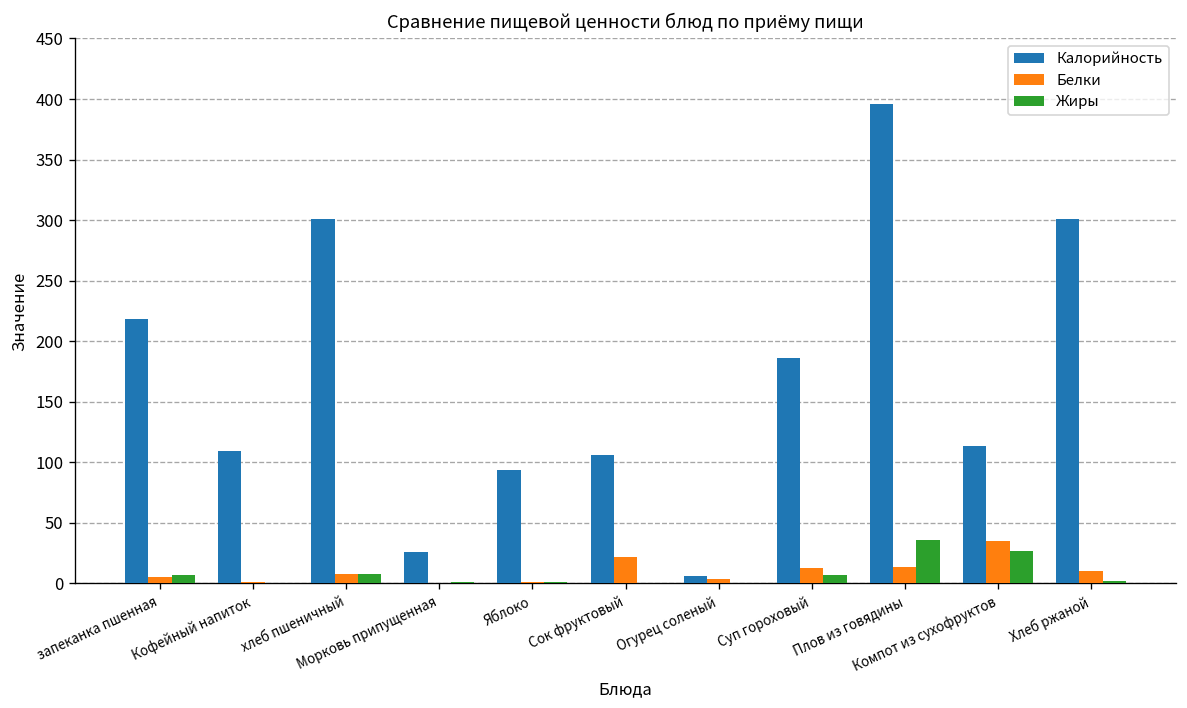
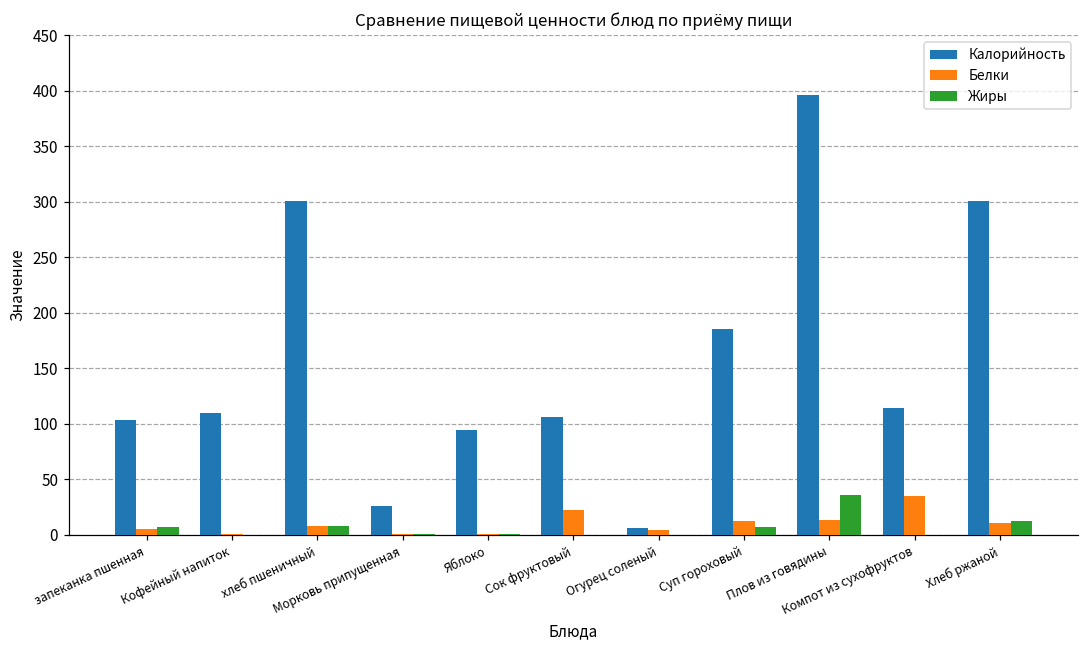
  {
    "Калорийность": {
-     "запеканка пшенная": 218,
+     "запеканка пшенная": 103,
      "Кофейный напиток": 109,
      "хлеб пшеничный": 301,
      "Морковь припущенная": 26,
      "Яблоко": 94,
      "Сок фруктовый": 106,
      "Огурец соленый": 7,
      "Суп гороховый": 186,
      "Плов из говядины": 396,
      "Компот из сухофруктов": 114,
      "Хлеб ржаной": 301
    },
    "Белки": {
      "запеканка пшенная": 6,
      "хлеб пшеничный": 8,
      "Сок фруктовый": 22,
      "Огурец соленый": 4,
      "Суп гороховый": 13,
      "Плов из говядины": 14,
      "Компот из сухофруктов": 35,
      "Хлеб ржаной": 10
    },
    "Жиры": {
      "запеканка пшенная": 7,
      "хлеб пшеничный": 8,
      "Сок фруктовый": 0,
      "Суп гороховый": 7,
      "Плов из говядины": 36,
-     "Компот из сухофруктов": 26,
-     "Хлеб ржаной": 2
+     "Компот из сухофруктов": 0,
+     "Хлеб ржаной": 12
    }
  }
